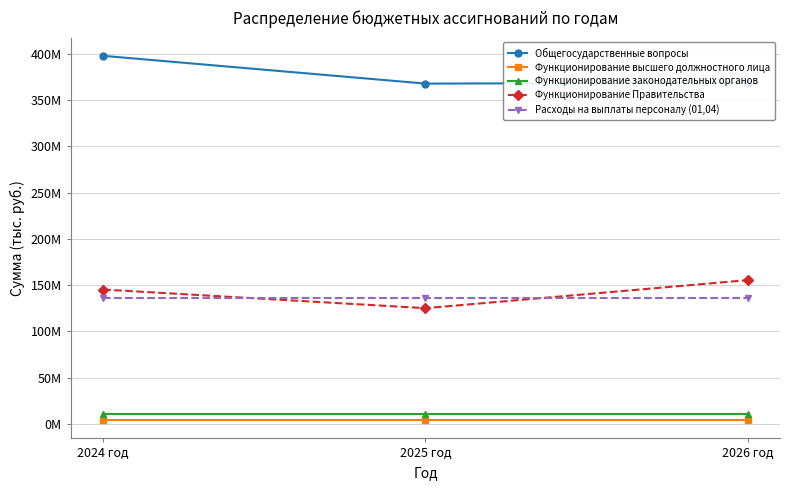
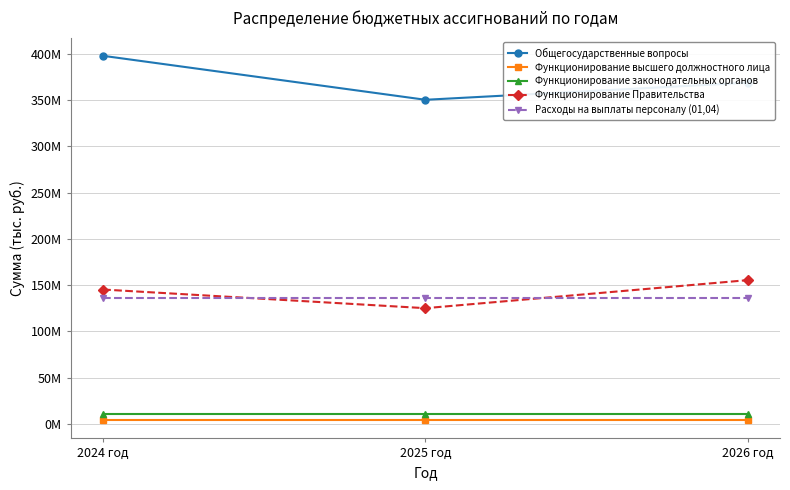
  {
    "Общегосударственные вопросы": {
      "2024 год": 400000000,
-     "2025 год": 370000000
+     "2025 год": 350000000
    },
    "Функционирование высшего должностного лица": {
      "2024 год": 0,
      "2025 год": 0,
      "2026 год": 0
    },
    "Функционирование законодательных органов": {
      "2024 год": 10000000,
      "2025 год": 10000000,
      "2026 год": 10000000
    },
    "Функционирование Правительства": {
      "2024 год": 150000000,
      "2025 год": 130000000,
      "2026 год": 160000000
    },
    "Расходы на выплаты персоналу (01,04)": {
      "2024 год": 140000000,
      "2025 год": 140000000,
      "2026 год": 140000000
    }
  }
